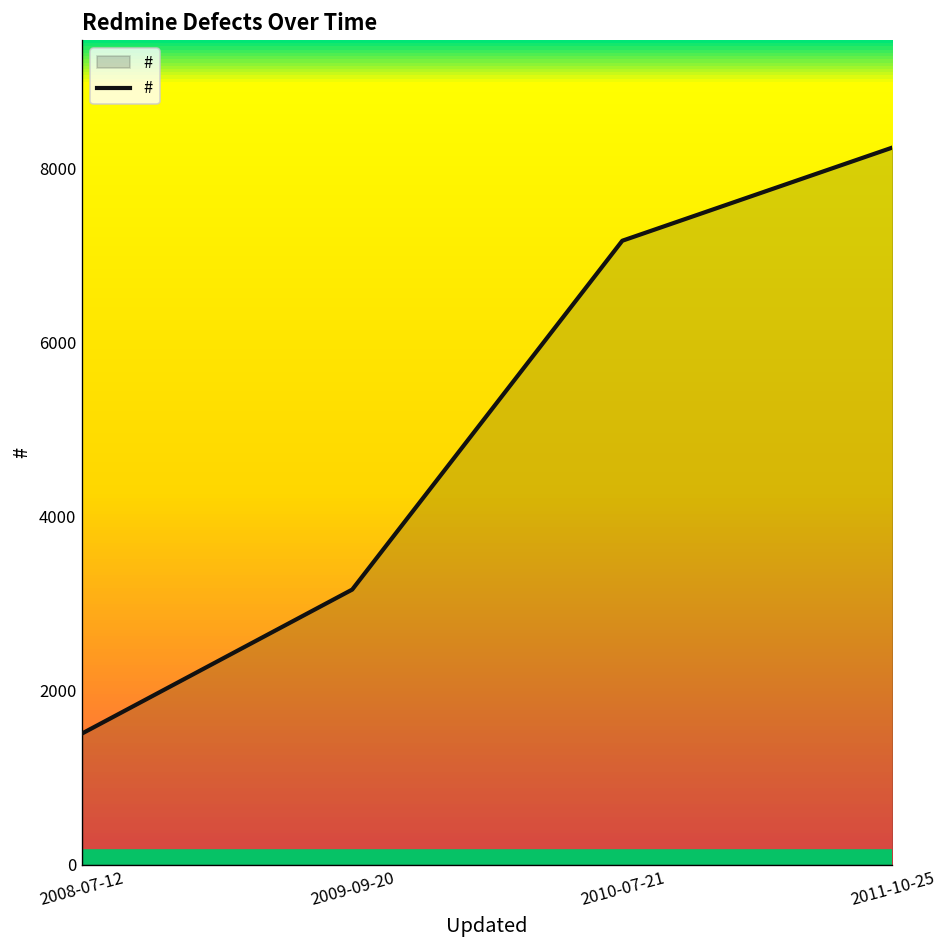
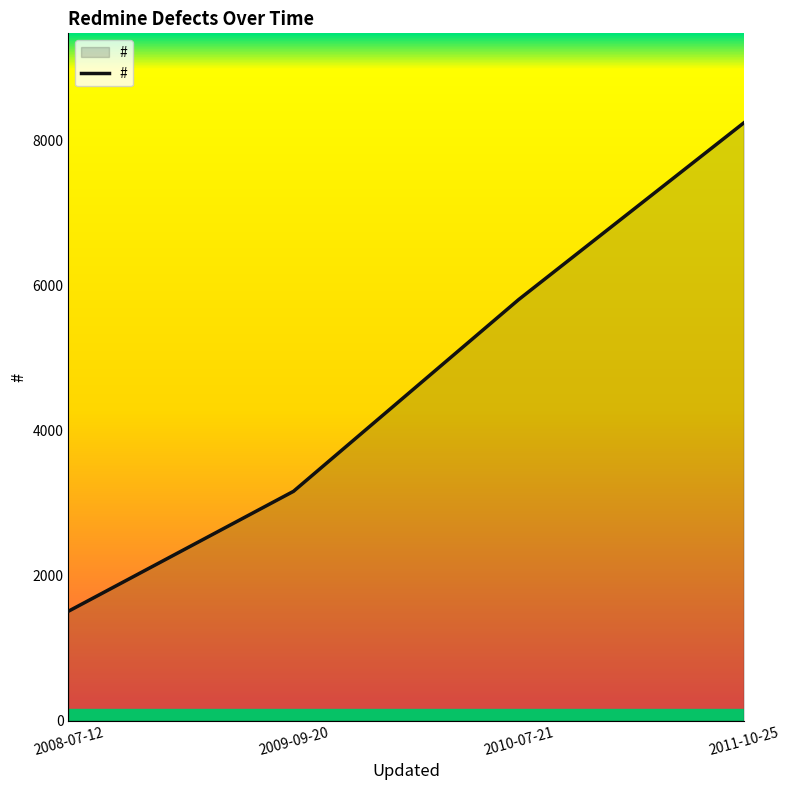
  {
    "2008-07-12": 1500,
    "2009-09-20": 3200,
-   "2010-07-21": 7200,
+   "2010-07-21": 5800,
    "2011-10-25": 8200
  }
